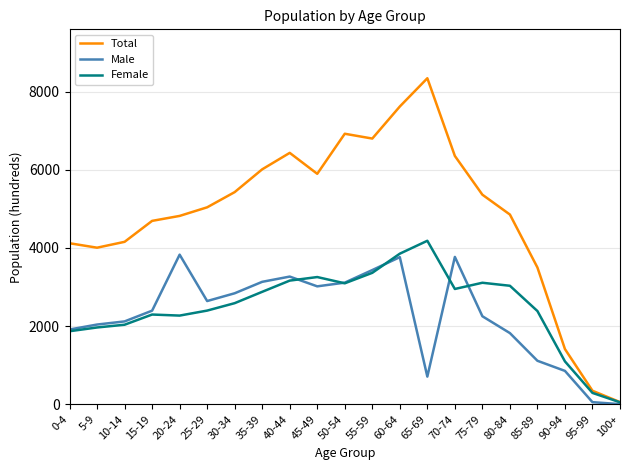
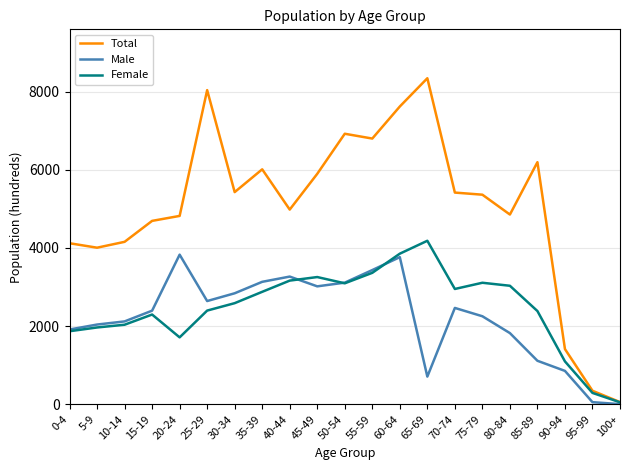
  {
    "Total": {
      "0-4": 4100,
      "5-9": 4000,
      "10-14": 4200,
      "15-19": 4700,
      "20-24": 4800,
-     "25-29": 5000,
+     "25-29": 8000,
      "30-34": 5400,
      "35-39": 6000,
-     "40-44": 6400,
+     "40-44": 5000,
      "45-49": 5900,
      "50-54": 6900,
      "55-59": 6800,
      "60-64": 7600,
      "65-69": 8300,
-     "70-74": 6400,
+     "70-74": 5400,
      "75-79": 5400,
      "80-84": 4900,
-     "85-89": 3500,
+     "85-89": 6200,
      "90-94": 1400
    },
    "Male": {
      "5-9": 2000,
      "10-14": 2100,
      "15-19": 2400,
      "20-24": 3800,
      "25-29": 2600,
      "30-34": 2800,
      "35-39": 3100,
      "40-44": 3300,
      "45-49": 3000,
      "55-59": 3400,
      "60-64": 3800,
      "65-69": 700,
-     "70-74": 3800,
+     "70-74": 2500,
      "75-79": 2300,
      "80-84": 1800,
      "85-89": 1100,
      "90-94": 900,
      "95-99": 100
    },
    "Female": {
      "5-9": 2000,
      "10-14": 2000,
      "15-19": 2300,
-     "20-24": 2300,
+     "20-24": 1700,
      "25-29": 2400,
      "30-34": 2600,
      "35-39": 2900,
      "40-44": 3200,
      "45-49": 3300,
      "55-59": 3400,
      "60-64": 3900,
      "65-69": 4200,
      "70-74": 3000,
      "75-79": 3100,
      "80-84": 3000,
      "85-89": 2400,
      "90-94": 1100
    }
  }
